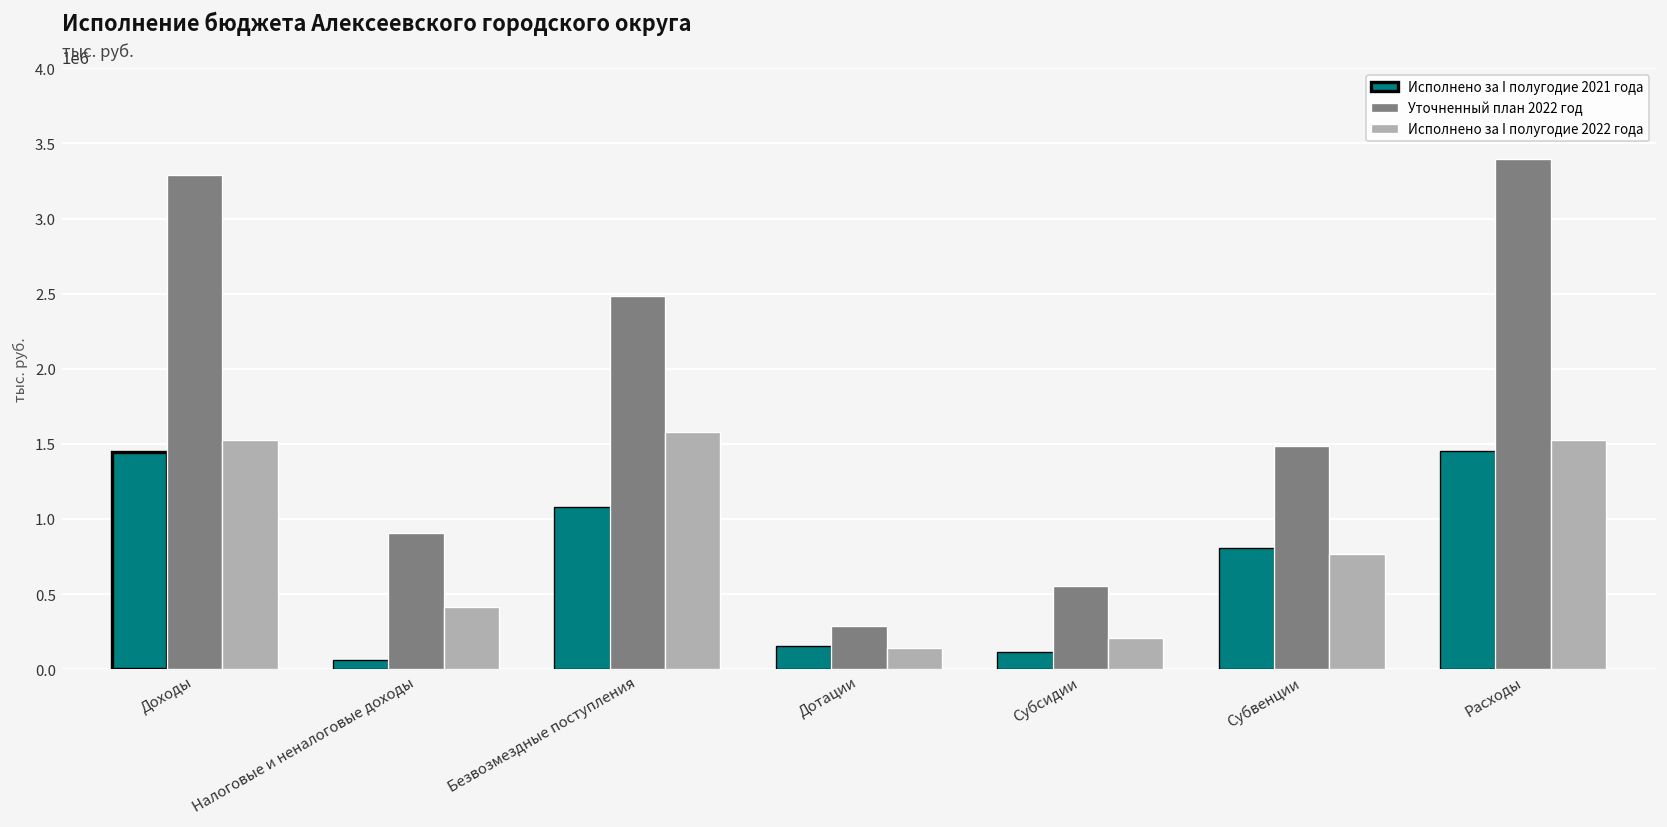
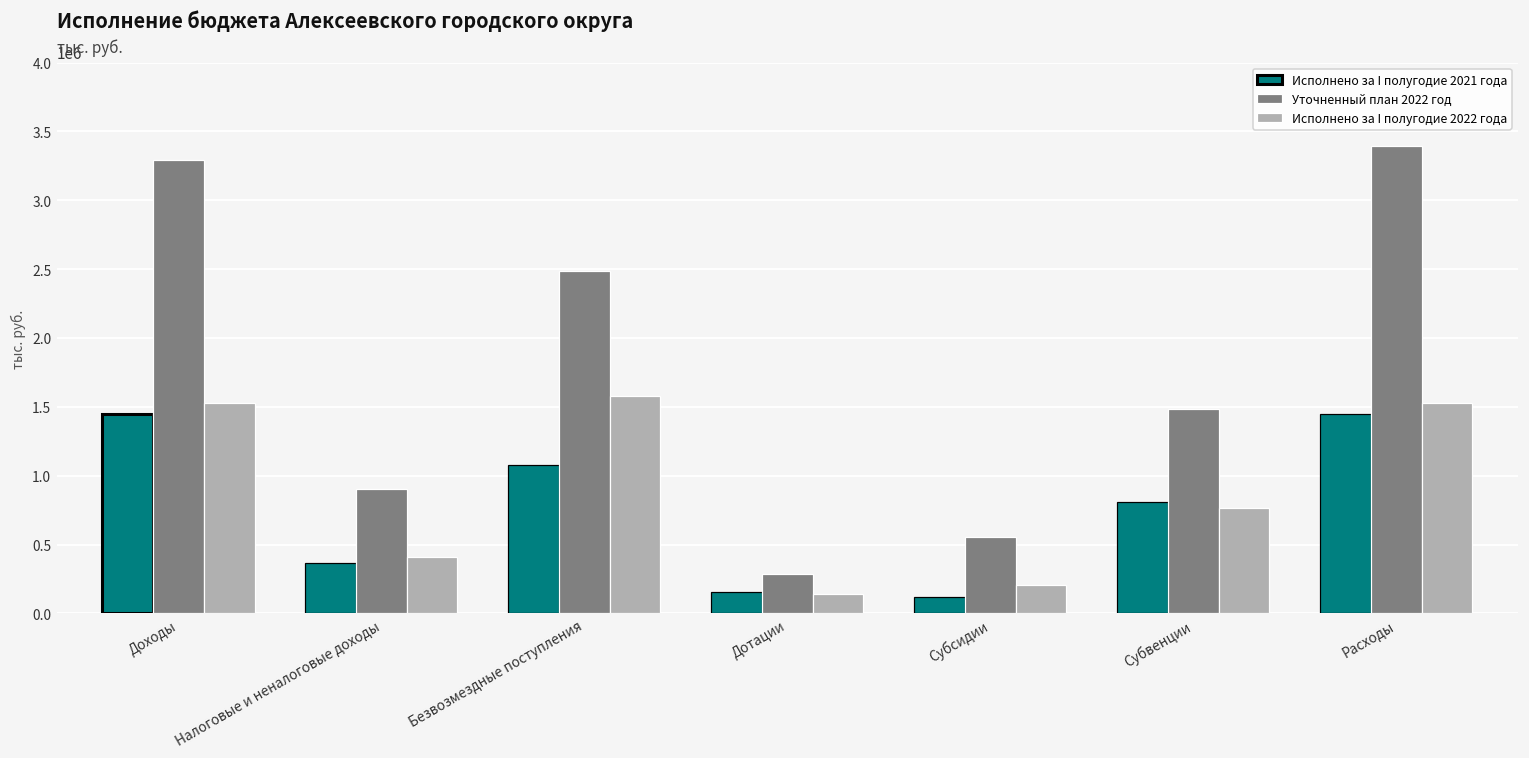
  {
    "Исполнено за I полугодие 2021 года": {
      "Доходы": 1450000,
-     "Налоговые и неналоговые доходы": 60000,
+     "Налоговые и неналоговые доходы": 360000,
      "Безвозмездные поступления": 1080000,
      "Дотации": 160000,
      "Субсидии": 120000,
      "Субвенции": 810000,
      "Расходы": 1450000
    },
    "Уточненный план 2022 год": {
      "Доходы": 3290000,
      "Налоговые и неналоговые доходы": 900000,
      "Безвозмездные поступления": 2490000,
      "Дотации": 290000,
      "Субсидии": 550000,
      "Субвенции": 1490000,
      "Расходы": 3400000
    },
    "Исполнено за I полугодие 2022 года": {
      "Доходы": 1530000,
      "Налоговые и неналоговые доходы": 410000,
      "Безвозмездные поступления": 1580000,
      "Дотации": 140000,
      "Субсидии": 210000,
      "Субвенции": 770000,
      "Расходы": 1530000
    }
  }
